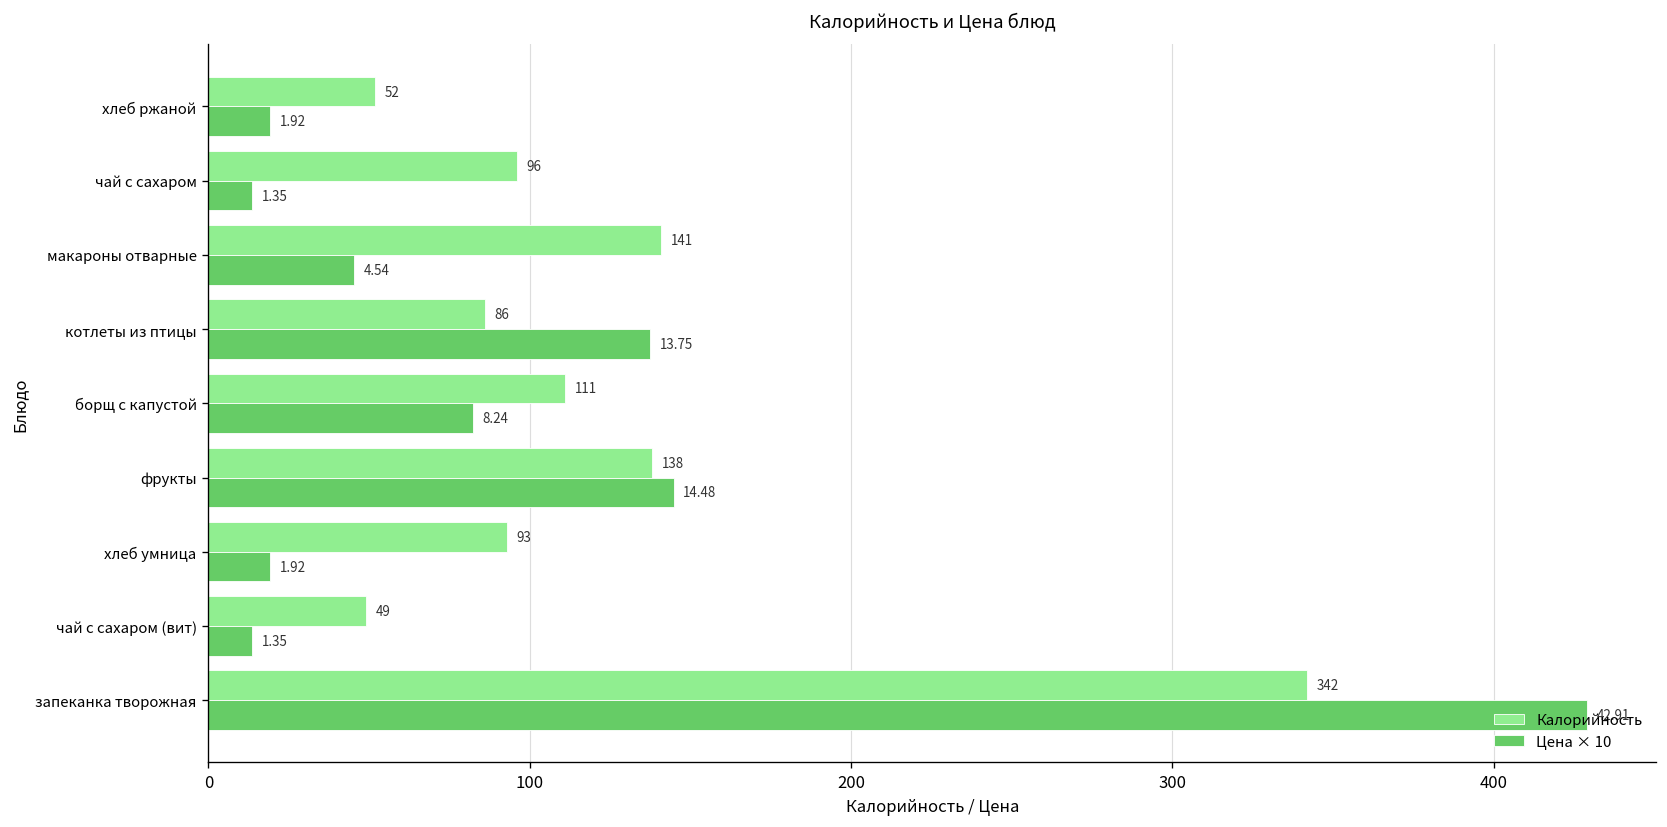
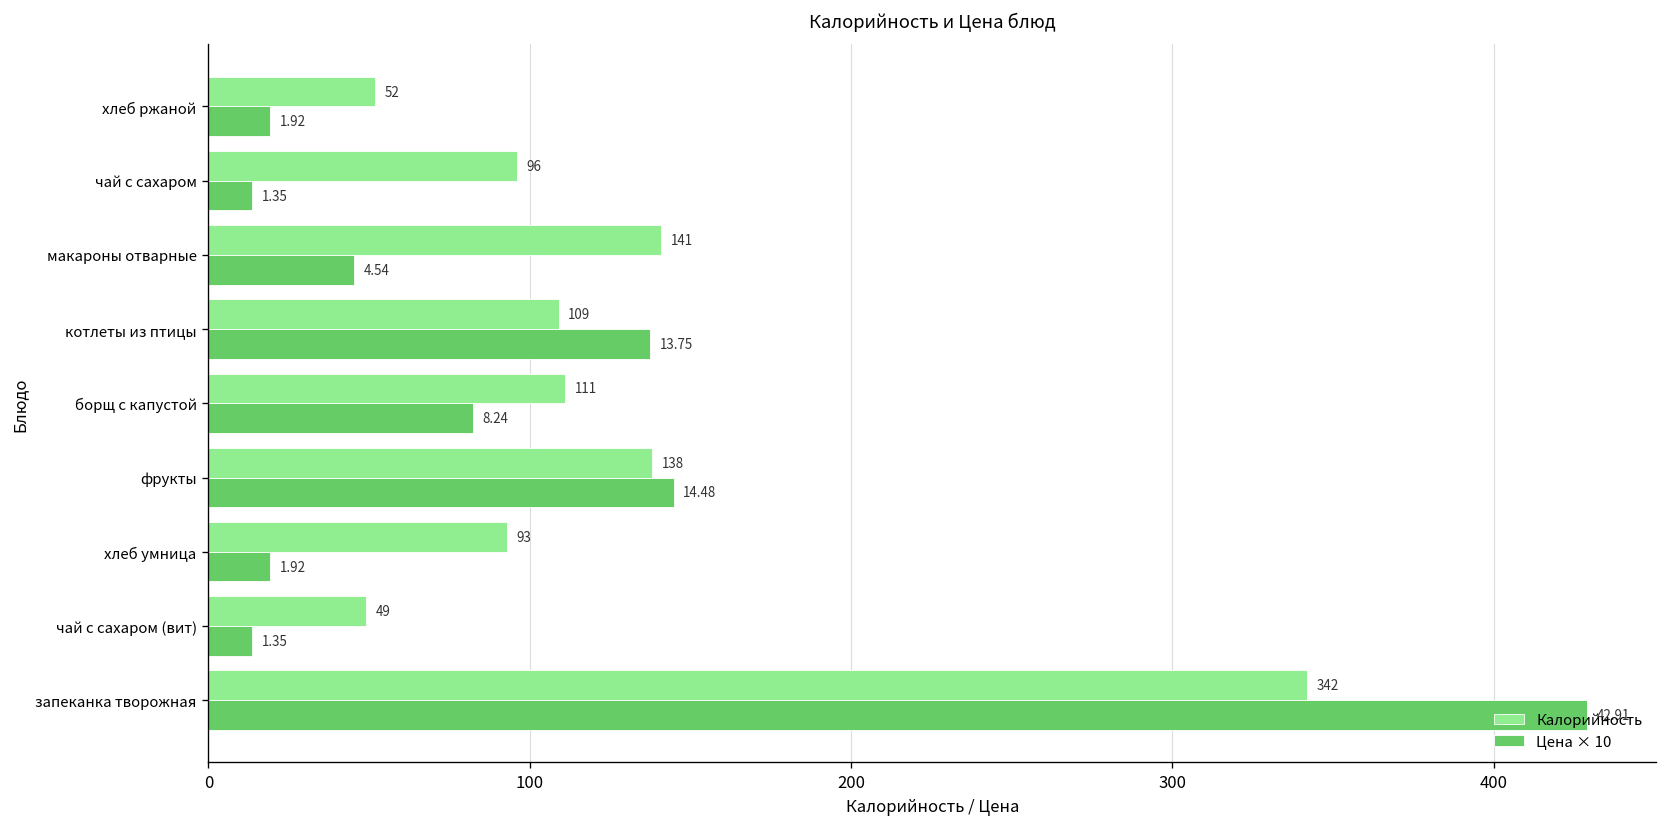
  {
    "Калорийность": {
      "хлеб ржаной": 52,
      "чай с сахаром": 96,
      "макароны отварные": 141,
-     "котлеты из птицы": 86,
+     "котлеты из птицы": 109,
      "борщ с капустой": 111,
      "фрукты": 138,
      "хлеб умница": 93,
      "чай с сахаром (вит)": 49,
      "запеканка творожная": 342
    }
  }
